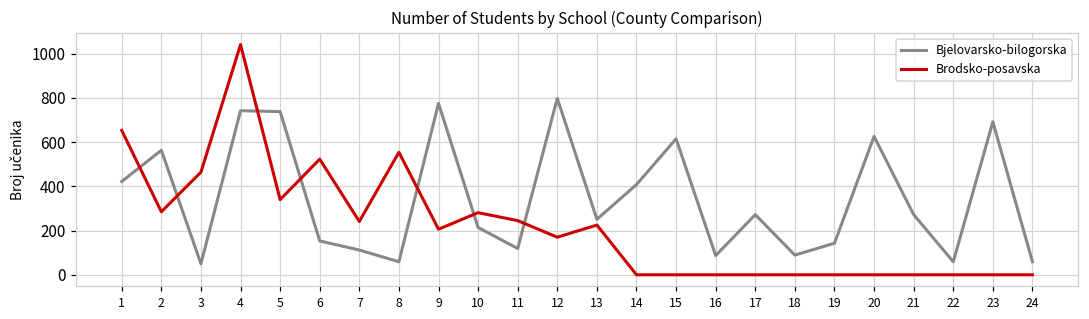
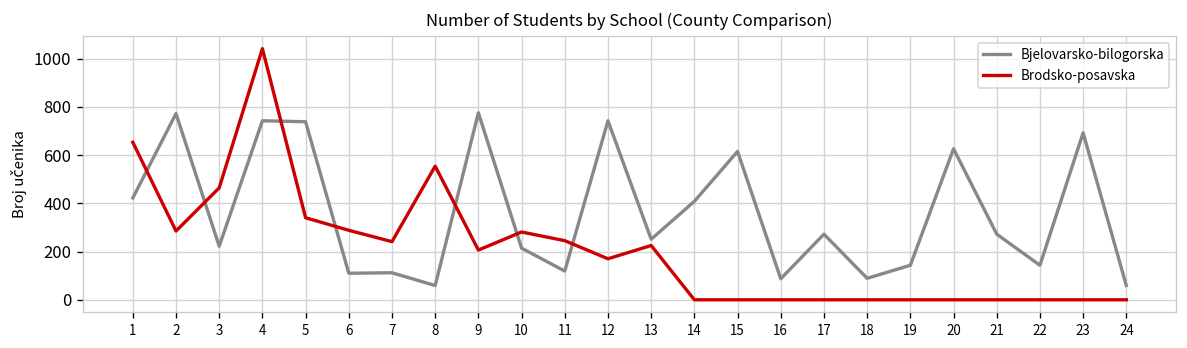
  {
    "Bjelovarsko-bilogorska": {
      "1": 420,
-     "2": 560,
-     "3": 50,
+     "2": 770,
+     "3": 220,
      "4": 740,
      "5": 740,
-     "6": 150,
+     "6": 110,
      "7": 110,
      "8": 60,
      "9": 780,
      "10": 210,
      "11": 120,
-     "12": 800,
+     "12": 740,
      "13": 250,
      "14": 410,
      "15": 620,
      "16": 90,
      "17": 270,
      "18": 90,
      "19": 140,
      "20": 630,
      "21": 270,
-     "22": 60,
+     "22": 140,
      "23": 690,
      "24": 60
    },
    "Brodsko-posavska": {
      "1": 650,
      "2": 290,
      "3": 460,
      "4": 1040,
      "5": 340,
-     "6": 520,
+     "6": 290,
      "7": 240,
      "8": 550,
      "9": 210,
      "10": 280,
      "11": 250,
      "12": 170,
      "13": 230,
      "14": 0,
      "15": 0,
      "16": 0,
      "17": 0,
      "18": 0,
      "19": 0,
      "20": 0,
      "21": 0,
      "22": 0,
      "23": 0,
      "24": 0
    }
  }
